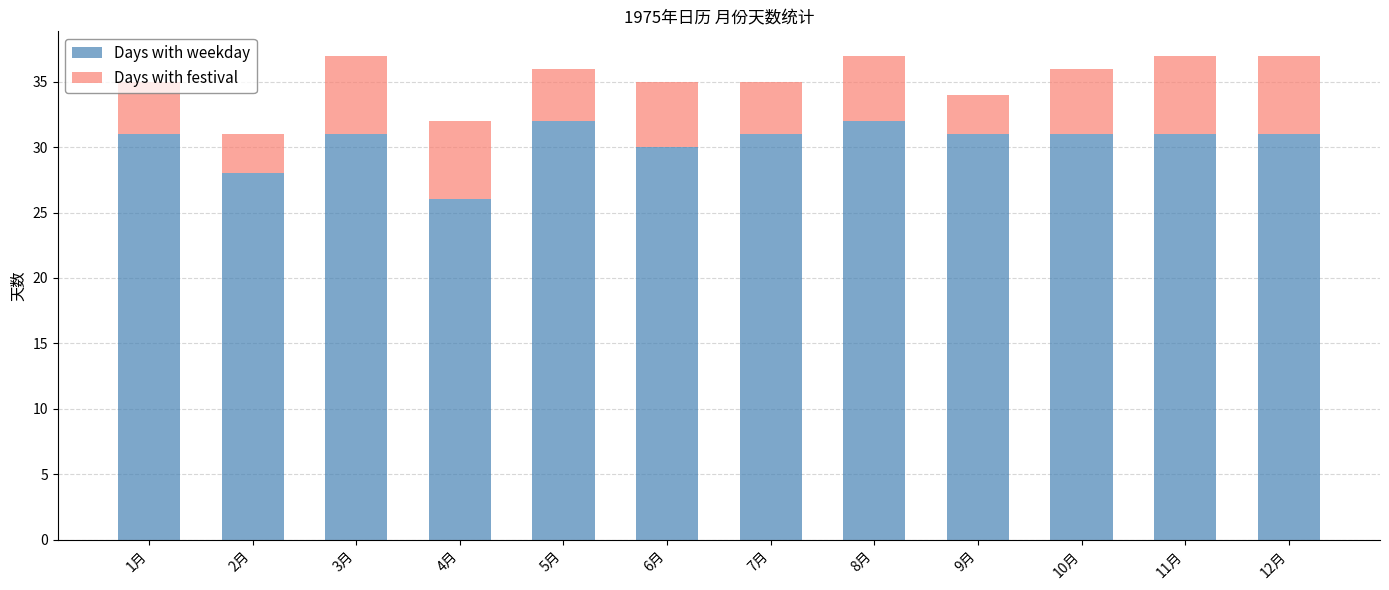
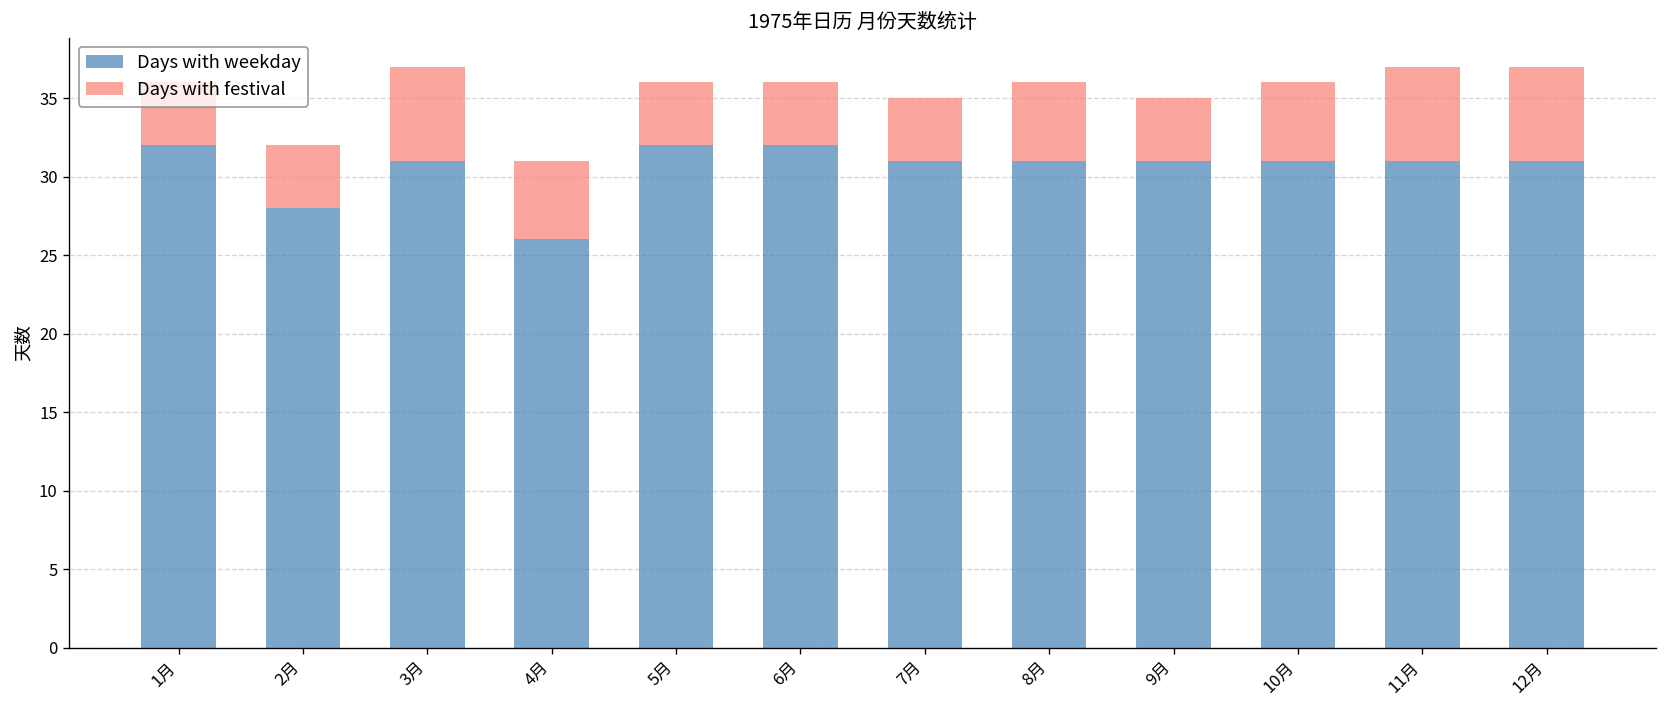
  {
    "Days with weekday": {
-     "1月": 31,
+     "1月": 32,
      "2月": 28,
      "3月": 31,
      "4月": 26,
      "5月": 32,
-     "6月": 30,
+     "6月": 32,
      "7月": 31,
-     "8月": 32,
+     "8月": 31,
      "9月": 31,
      "10月": 31,
      "11月": 31,
      "12月": 31
    },
    "Days with festival": {
-     "2月": 3,
+     "2月": 4,
      "3月": 6,
-     "4月": 6,
+     "4月": 5,
      "5月": 4,
-     "6月": 5,
+     "6月": 4,
      "7月": 4,
      "8月": 5,
-     "9月": 3,
+     "9月": 4,
      "10月": 5,
      "11月": 6,
      "12月": 6
    }
  }
